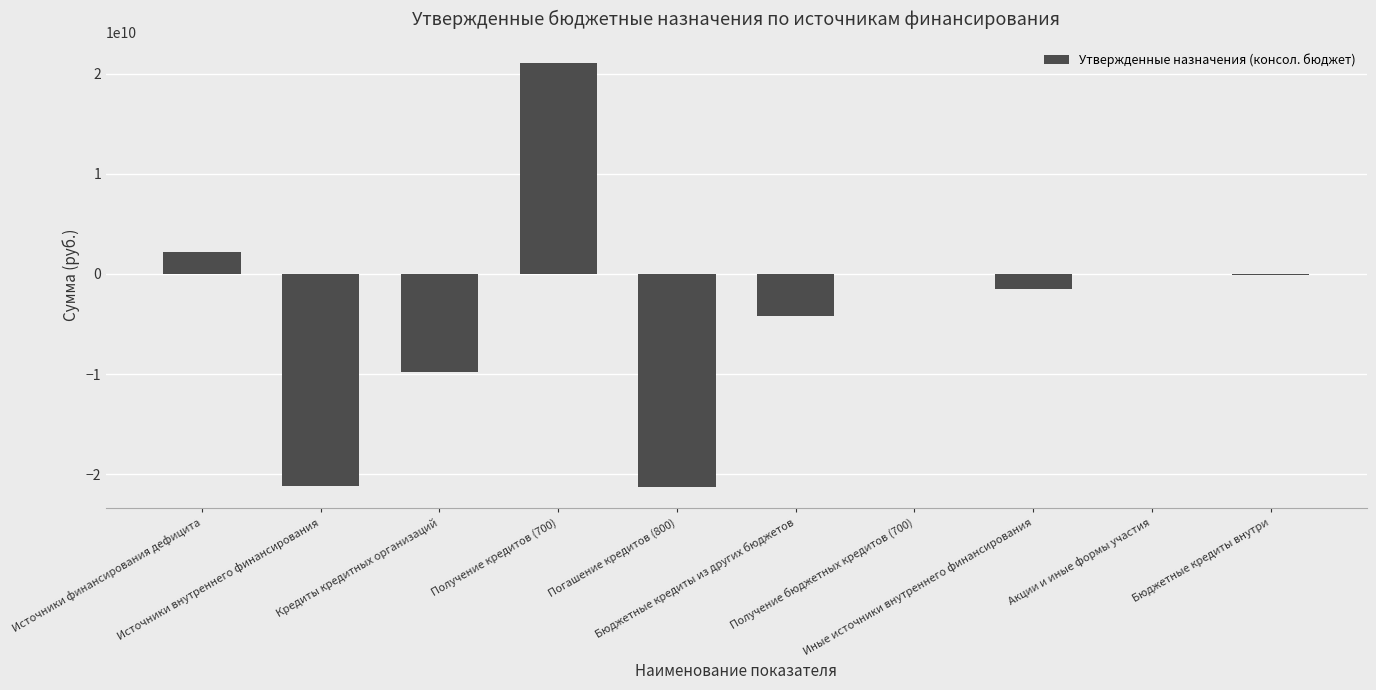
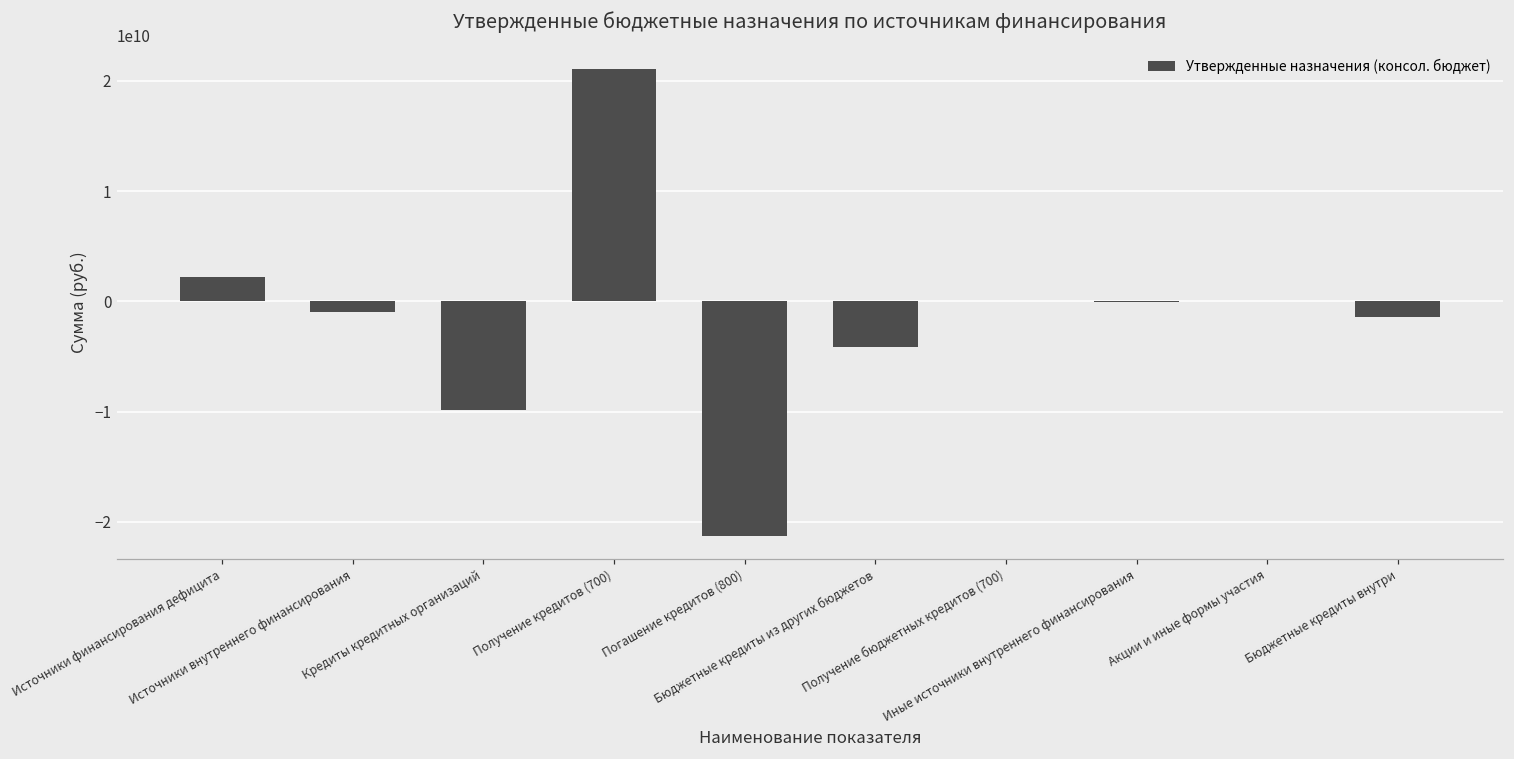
  {
    "Источники финансирования дефицита": 2200000000,
-   "Источники внутреннего финансирования": -21100000000,
+   "Источники внутреннего финансирования": -900000000,
    "Кредиты кредитных организаций": -9800000000,
    "Получение кредитов (700)": 21000000000,
    "Погашение кредитов (800)": -21200000000,
    "Бюджетные кредиты из других бюджетов": -4200000000,
    "Получение бюджетных кредитов (700)": 0,
-   "Иные источники внутреннего финансирования": -1500000000,
+   "Иные источники внутреннего финансирования": -100000000,
    "Акции и иные формы участия": 0,
-   "Бюджетные кредиты внутри": -100000000
+   "Бюджетные кредиты внутри": -1400000000
  }
